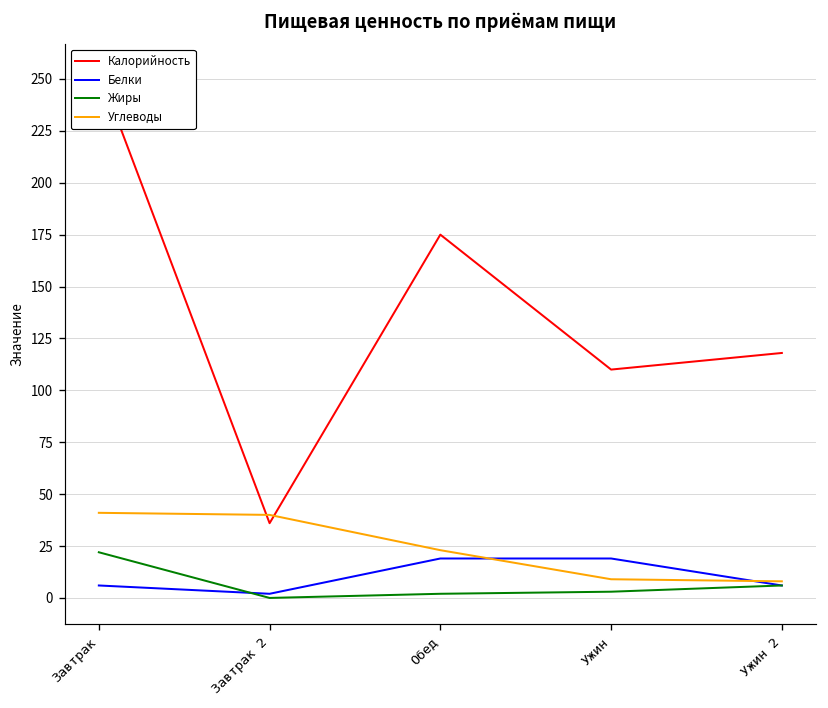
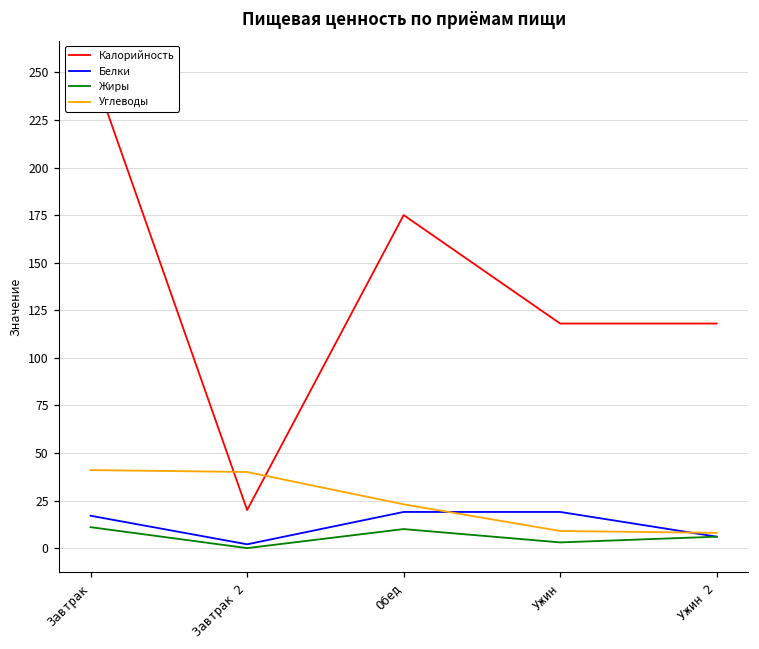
  {
    "Калорийность": {
-     "Завтрак 2": 36,
+     "Завтрак 2": 20,
      "Обед": 175,
-     "Ужин": 110,
+     "Ужин": 118,
      "Ужин 2": 118
    },
    "Белки": {
-     "Завтрак": 6,
+     "Завтрак": 17,
      "Завтрак 2": 2,
      "Обед": 19,
      "Ужин": 19
    },
    "Жиры": {
-     "Завтрак": 22,
+     "Завтрак": 11,
      "Завтрак 2": 0,
-     "Обед": 2,
+     "Обед": 10,
      "Ужин": 3
    },
    "Углеводы": {
      "Завтрак": 41,
      "Завтрак 2": 40,
      "Обед": 23,
      "Ужин": 9,
      "Ужин 2": 8
    }
  }
